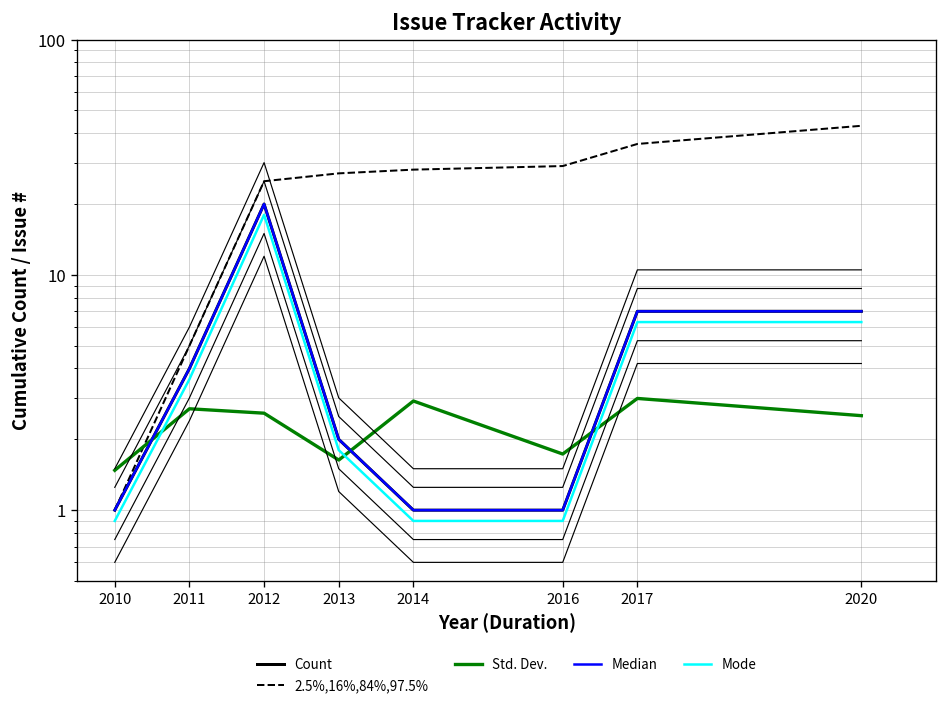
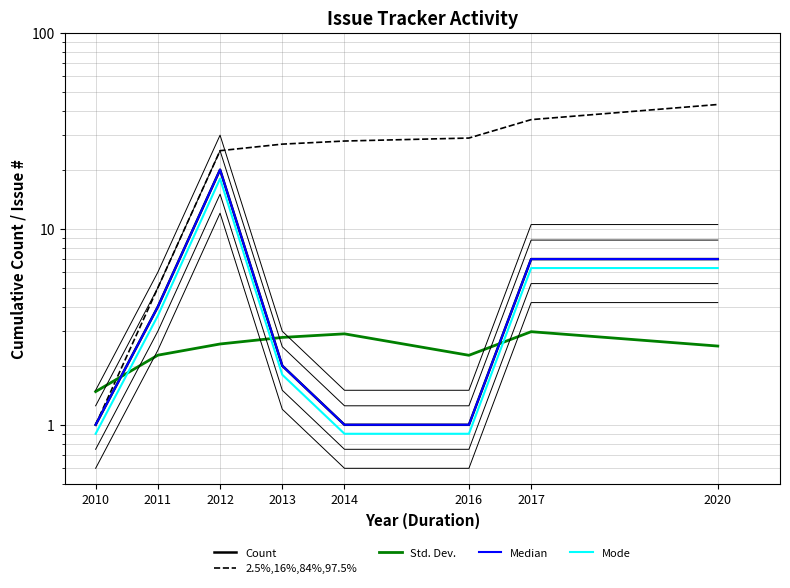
  {
    "Median": {
      "2011": 4.0,
      "2012": 20,
      "2013": 2.0,
      "2014": 1.0,
      "2016": 1.0,
      "2017": 7.0,
      "2020": 7.0
    },
    "Std. Dev.": {
-     "2011": 2.7,
+     "2011": 2.3,
      "2012": 2.6,
-     "2013": 1.6,
+     "2013": 2.8,
      "2014": 2.9,
-     "2016": 1.7,
+     "2016": 2.3,
      "2017": 3.0,
      "2020": 2.5
    },
    "Mode": {
      "2010": 0.9,
      "2011": 3.6,
      "2012": 18,
      "2013": 1.8,
      "2014": 0.9,
      "2016": 0.9,
      "2017": 6.3,
      "2020": 6.3
    }
  }
